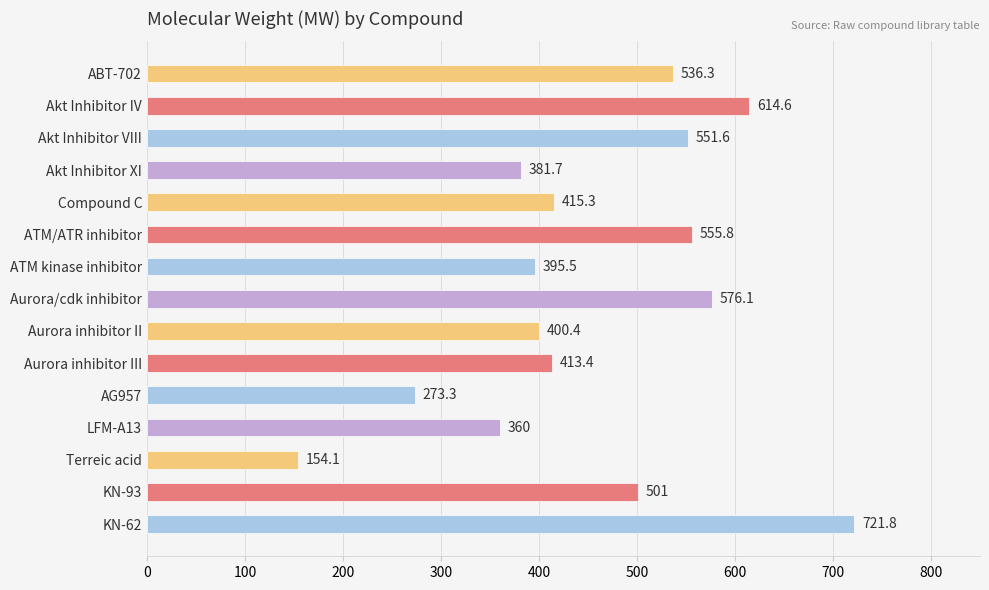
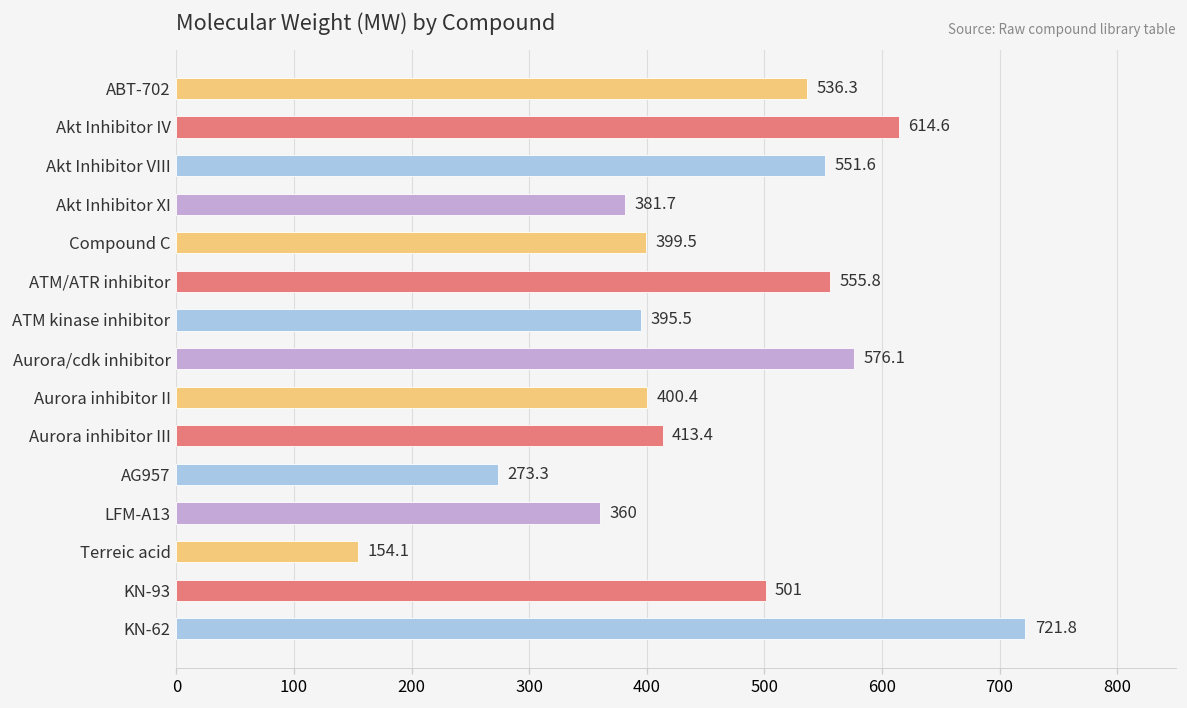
  {
    "ABT-702": 536.3,
    "Akt Inhibitor IV": 614.6,
    "Akt Inhibitor VIII": 551.6,
    "Akt Inhibitor XI": 381.7,
-   "Compound C": 415.3,
+   "Compound C": 399.5,
    "ATM/ATR inhibitor": 555.8,
    "ATM kinase inhibitor": 395.5,
    "Aurora/cdk inhibitor": 576.1,
    "Aurora inhibitor II": 400.4,
    "Aurora inhibitor III": 413.4,
    "AG957": 273.3,
    "LFM-A13": 360,
    "Terreic acid": 154.1,
    "KN-93": 501,
    "KN-62": 721.8
  }
